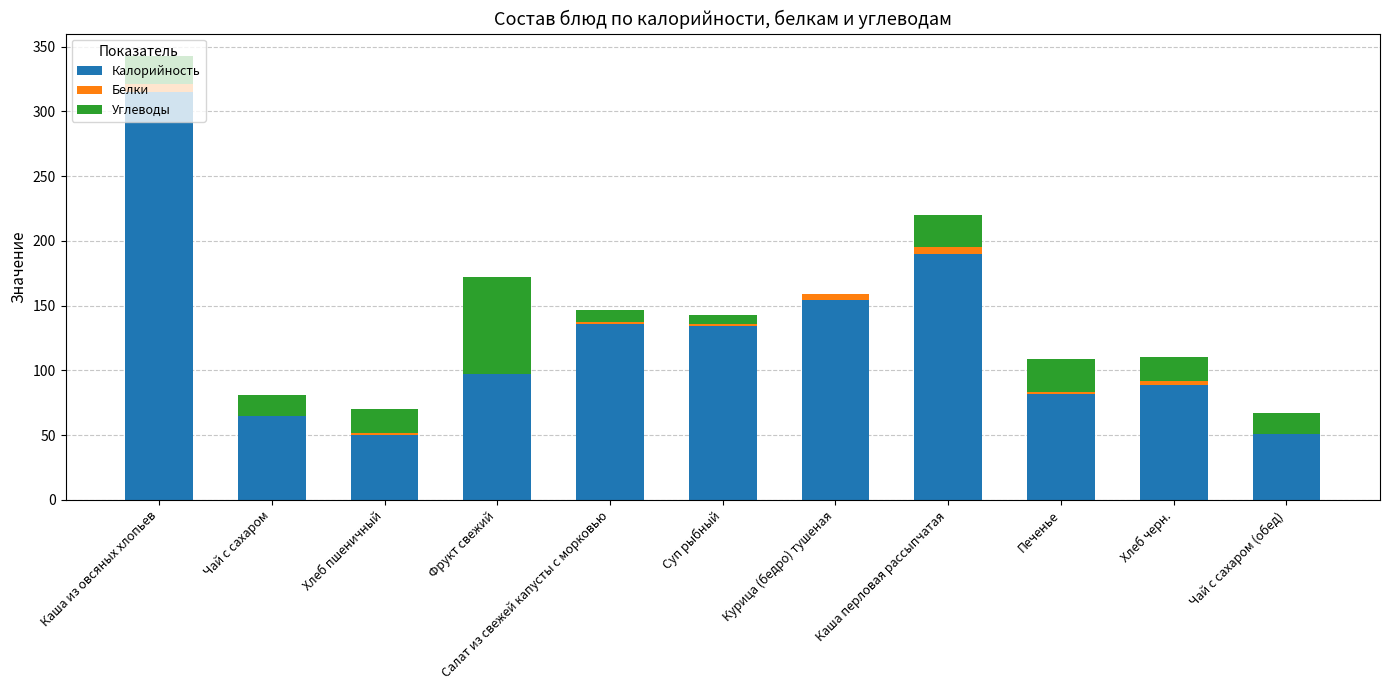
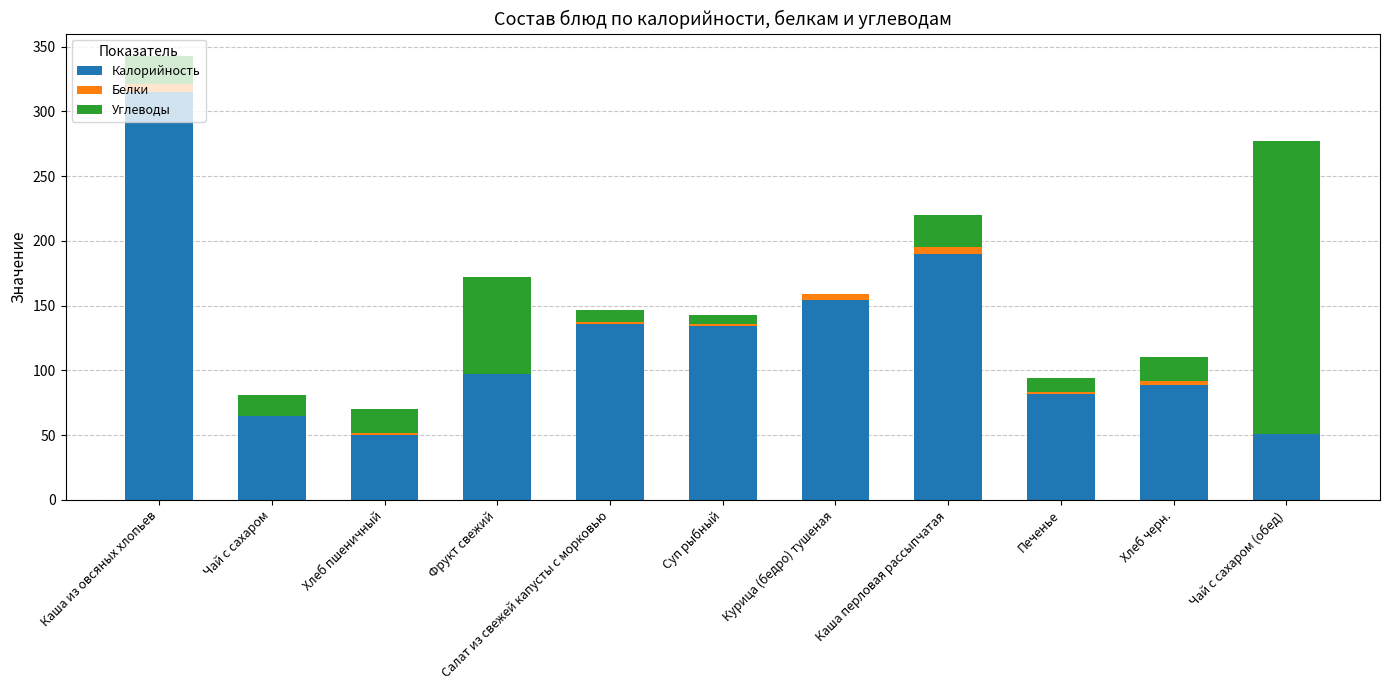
  {
    "Калорийность": {
      "Чай с сахаром": 65,
      "Хлеб пшеничный": 50,
      "Фрукт свежий": 97,
      "Салат из свежей капусты с морковью": 136,
      "Суп рыбный": 134,
      "Курица (бедро) тушеная": 154,
      "Каша перловая рассыпчатая": 190,
      "Печенье": 82,
      "Хлеб черн.": 89,
      "Чай с сахаром (обед)": 51
    },
    "Белки": {
      "Чай с сахаром": 0,
      "Хлеб пшеничный": 2,
      "Фрукт свежий": 0,
      "Суп рыбный": 2,
      "Курица (бедро) тушеная": 5,
      "Каша перловая рассыпчатая": 5,
      "Хлеб черн.": 3,
      "Чай с сахаром (обед)": 0
    },
    "Углеводы": {
      "Чай с сахаром": 16,
      "Хлеб пшеничный": 18,
      "Фрукт свежий": 75,
      "Салат из свежей капусты с морковью": 10,
      "Суп рыбный": 7,
      "Курица (бедро) тушеная": 0,
      "Каша перловая рассыпчатая": 25,
-     "Печенье": 26,
+     "Печенье": 11,
      "Хлеб черн.": 18,
-     "Чай с сахаром (обед)": 16
+     "Чай с сахаром (обед)": 226
    }
  }
